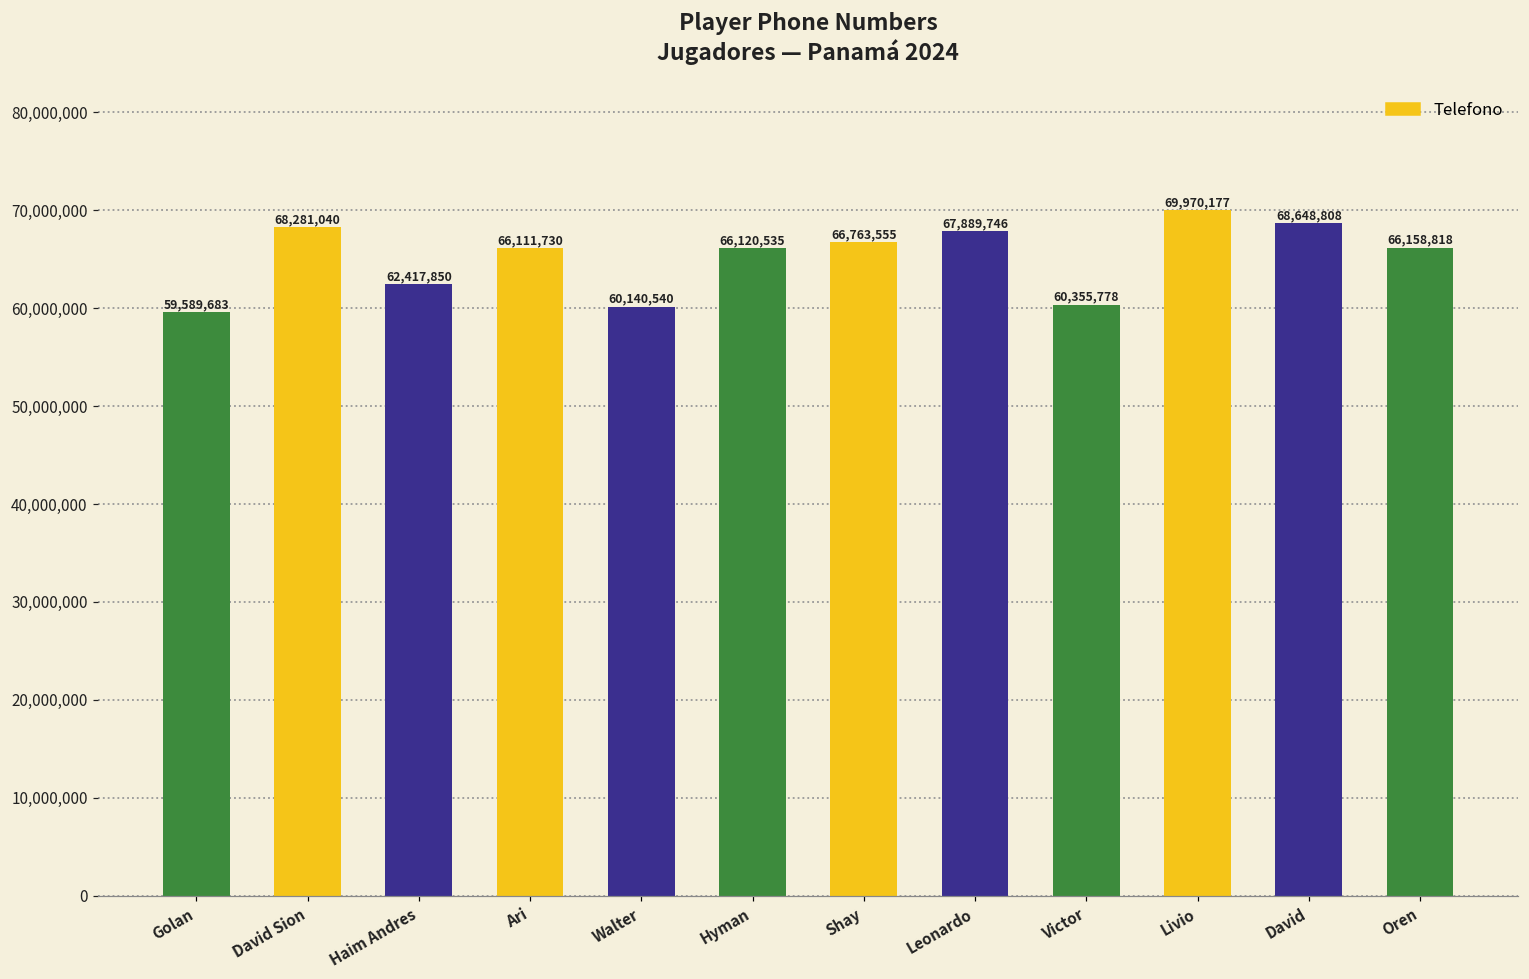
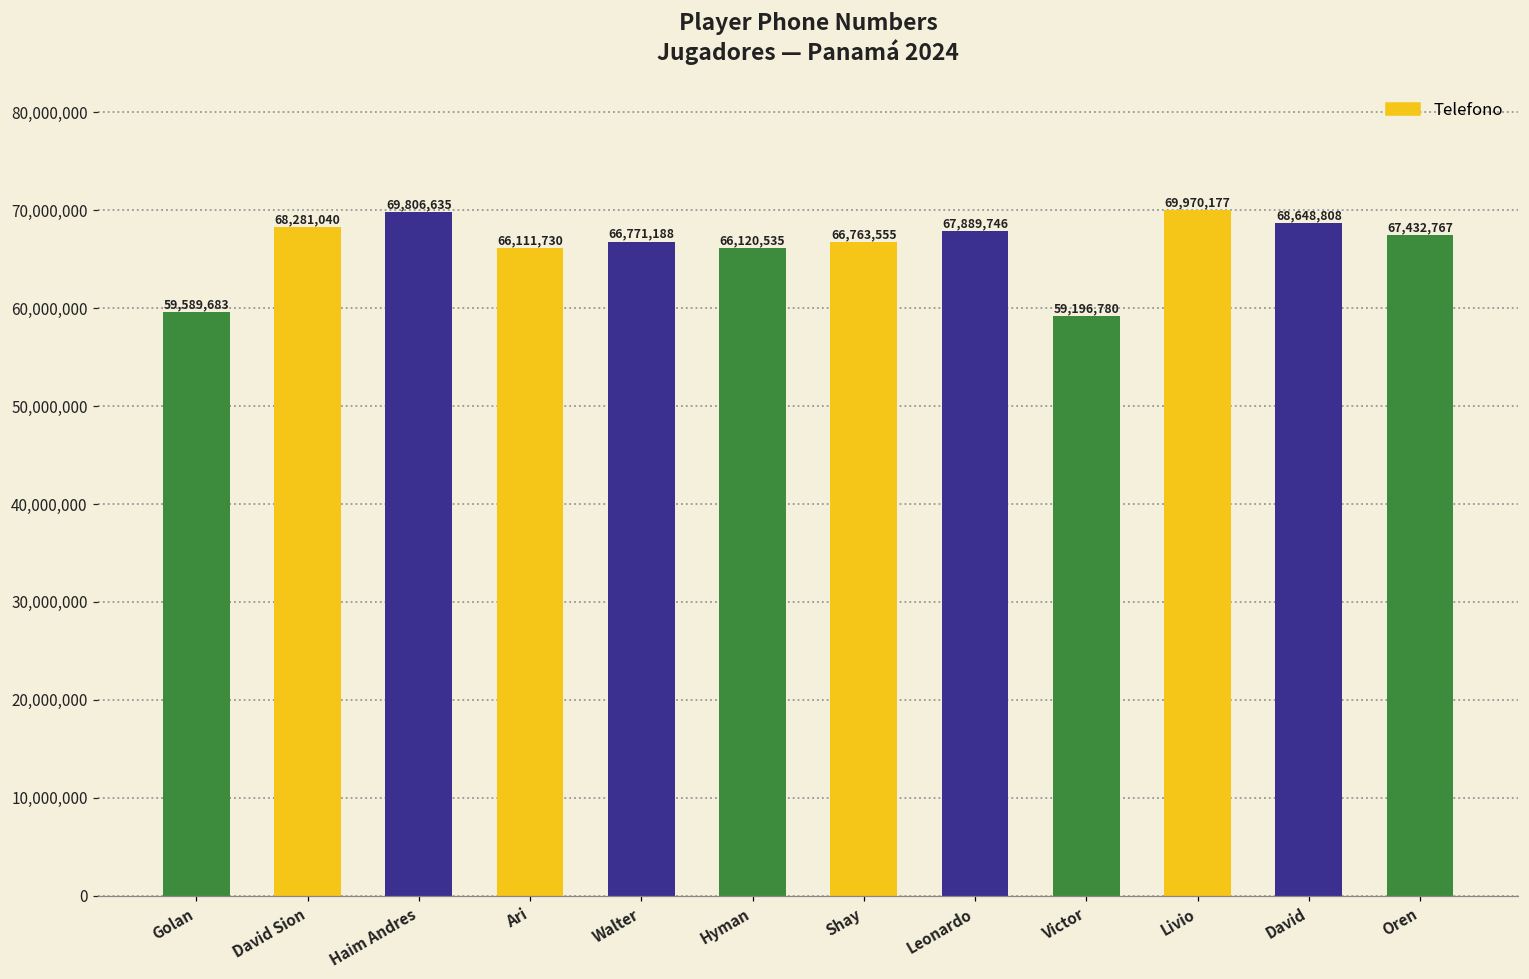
  {
    "Golan": "59,589,683",
    "David Sion": "68,281,040",
-   "Haim Andres": "62,417,850",
+   "Haim Andres": "69,806,635",
    "Ari": "66,111,730",
-   "Walter": "60,140,540",
+   "Walter": "66,771,188",
    "Hyman": "66,120,535",
    "Shay": "66,763,555",
    "Leonardo": "67,889,746",
-   "Victor": "60,355,778",
+   "Victor": "59,196,780",
    "Livio": "69,970,177",
    "David": "68,648,808",
-   "Oren": "66,158,818"
+   "Oren": "67,432,767"
  }
